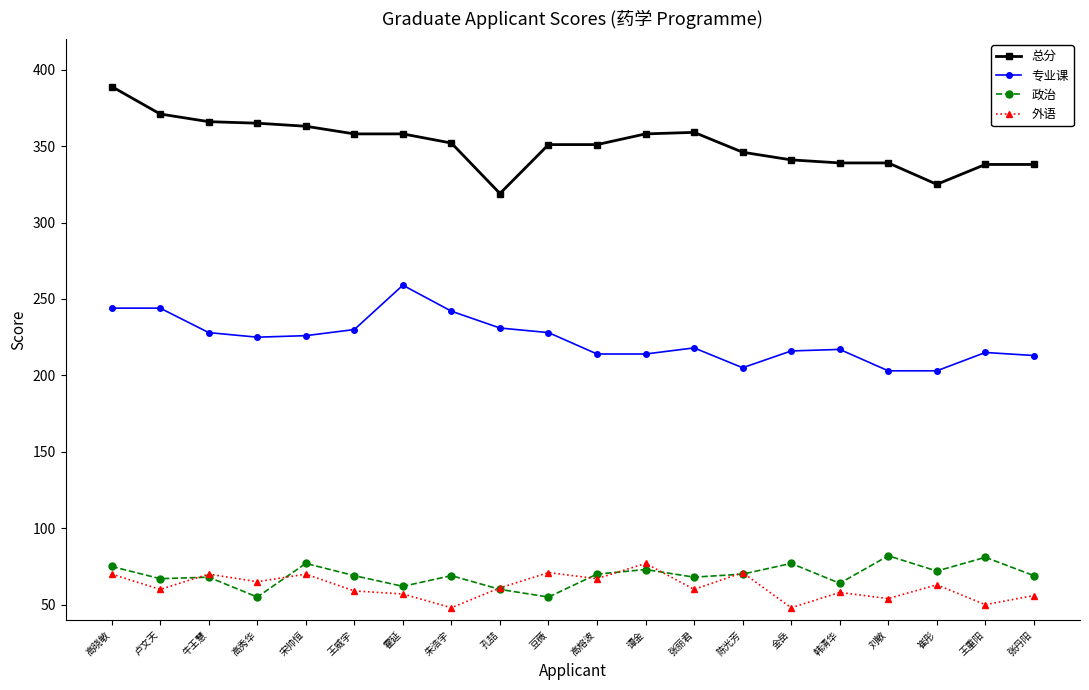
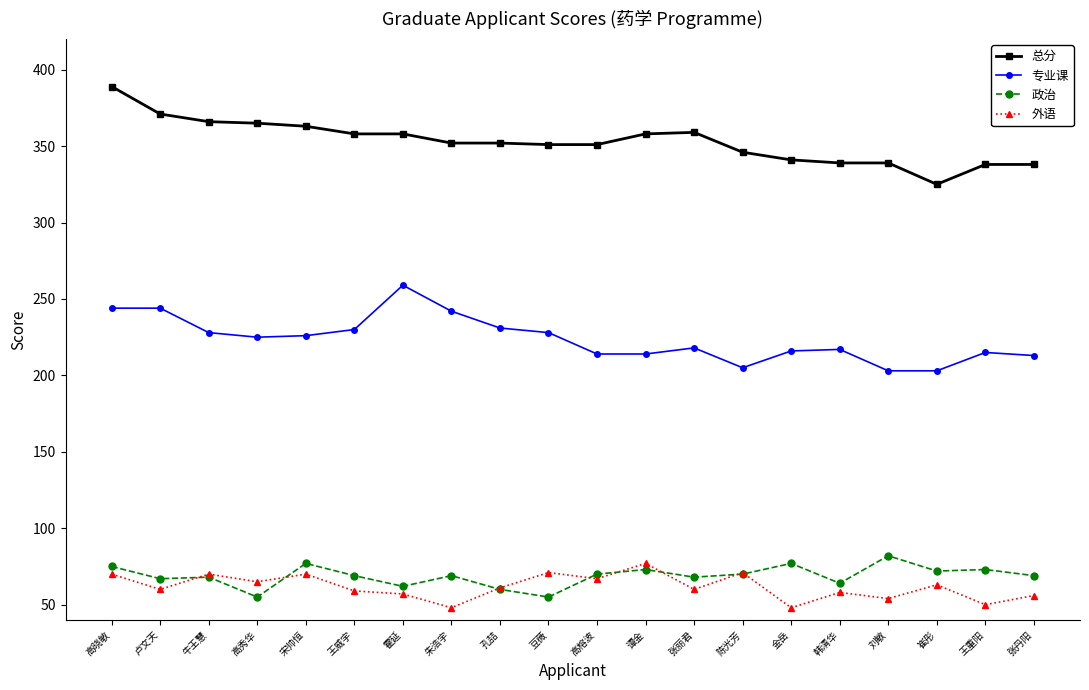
  {
    "总分": {
      "高晓敏": 389,
      "卢文天": 371,
      "牛王慧": 366,
      "高秀华": 365,
      "宋帅恒": 363,
      "王威宇": 358,
      "霍延": 358,
      "朱浩宇": 352,
-     "孔喆": 319,
+     "孔喆": 352,
      "豆薇": 351,
      "高榕波": 351,
      "谭金": 358,
      "张丽君": 359,
      "陈光芳": 346,
      "金岳": 341,
      "韩清华": 339,
      "刘敏": 339,
      "崔彤": 325,
      "王重阳": 338,
      "张丹阳": 338
    },
    "专业课": {
      "高晓敏": 244,
      "卢文天": 244,
      "牛王慧": 228,
      "高秀华": 225,
      "宋帅恒": 226,
      "王威宇": 230,
      "霍延": 259,
      "朱浩宇": 242,
      "孔喆": 231,
      "豆薇": 228,
      "高榕波": 214,
      "谭金": 214,
      "张丽君": 218,
      "陈光芳": 205,
      "金岳": 216,
      "韩清华": 217,
      "刘敏": 203,
      "崔彤": 203,
      "王重阳": 215,
      "张丹阳": 213
    },
    "政治": {
      "高晓敏": 75,
      "卢文天": 67,
      "牛王慧": 68,
      "高秀华": 55,
      "宋帅恒": 77,
      "王威宇": 69,
      "霍延": 62,
      "朱浩宇": 69,
      "豆薇": 55,
      "高榕波": 70,
      "谭金": 73,
      "张丽君": 68,
      "金岳": 77,
      "韩清华": 64,
      "刘敏": 82,
      "崔彤": 72,
-     "王重阳": 81,
+     "王重阳": 73,
      "张丹阳": 69
    },
    "外语": {
      "高晓敏": 70,
      "卢文天": 60,
      "牛王慧": 70,
      "高秀华": 65,
      "宋帅恒": 70,
      "王威宇": 59,
      "霍延": 57,
      "朱浩宇": 48,
      "豆薇": 71,
      "高榕波": 67,
      "谭金": 77,
      "张丽君": 60,
      "金岳": 48,
      "韩清华": 58,
      "刘敏": 54,
      "崔彤": 63,
      "王重阳": 50,
      "张丹阳": 56
    }
  }
